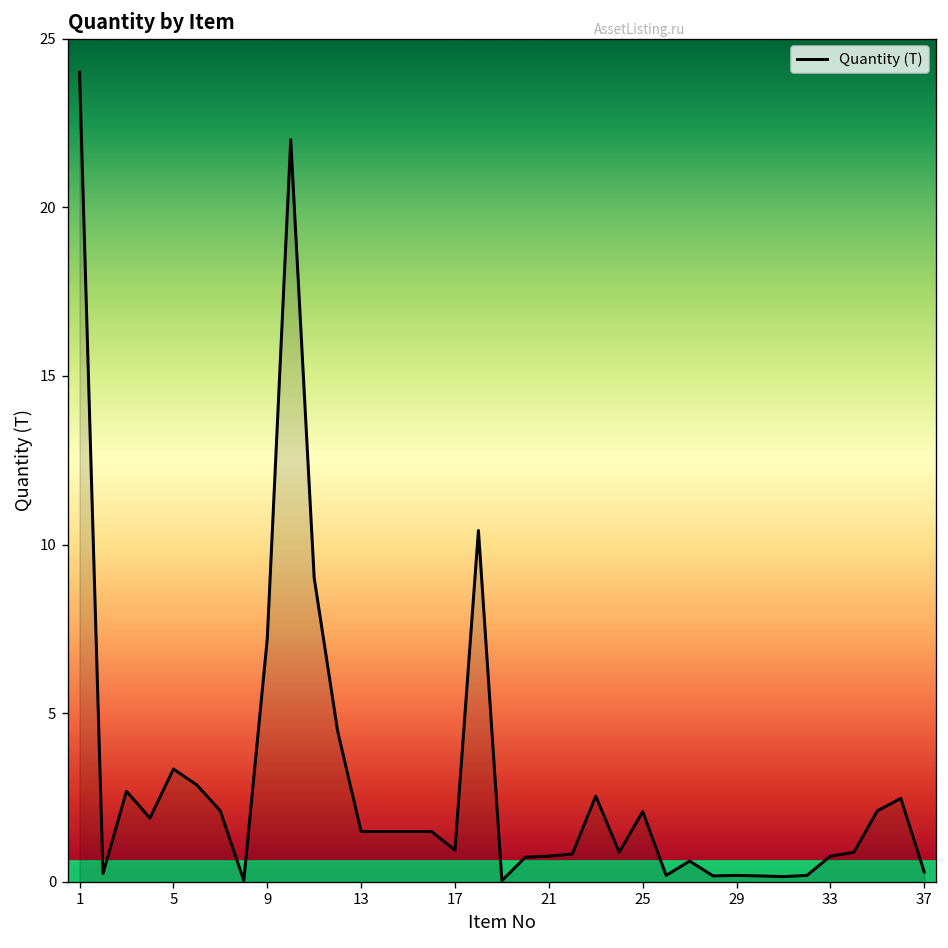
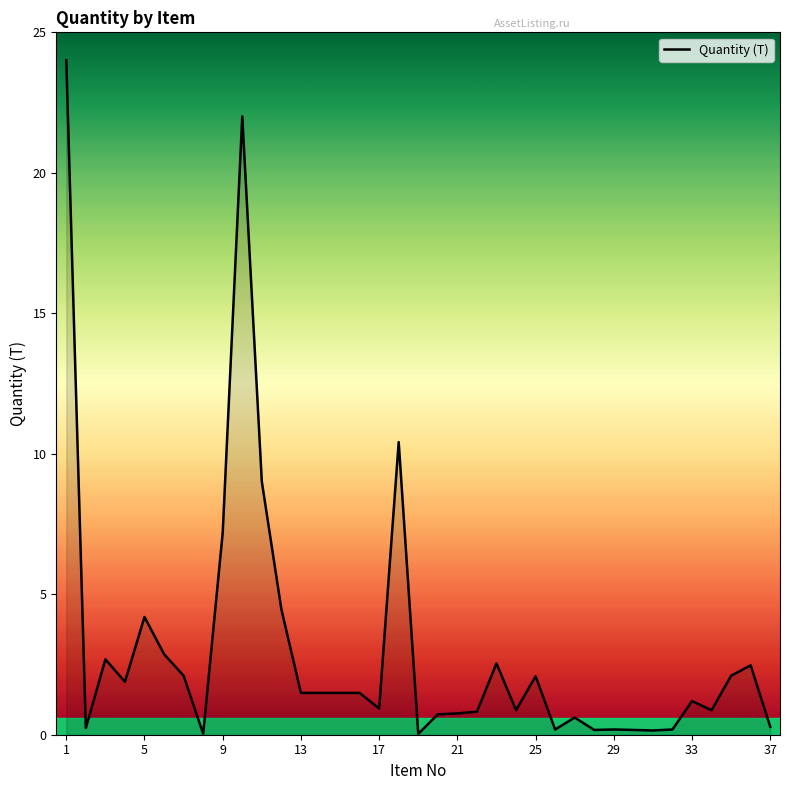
  {
    "1": 24.0,
-   "5": 3.3,
+   "5": 4.2,
    "9": 7.2,
    "13": 1.5,
    "17": 0.9,
    "21": 0.8,
    "25": 2.1,
-   "33": 0.8
+   "33": 1.2
  }
